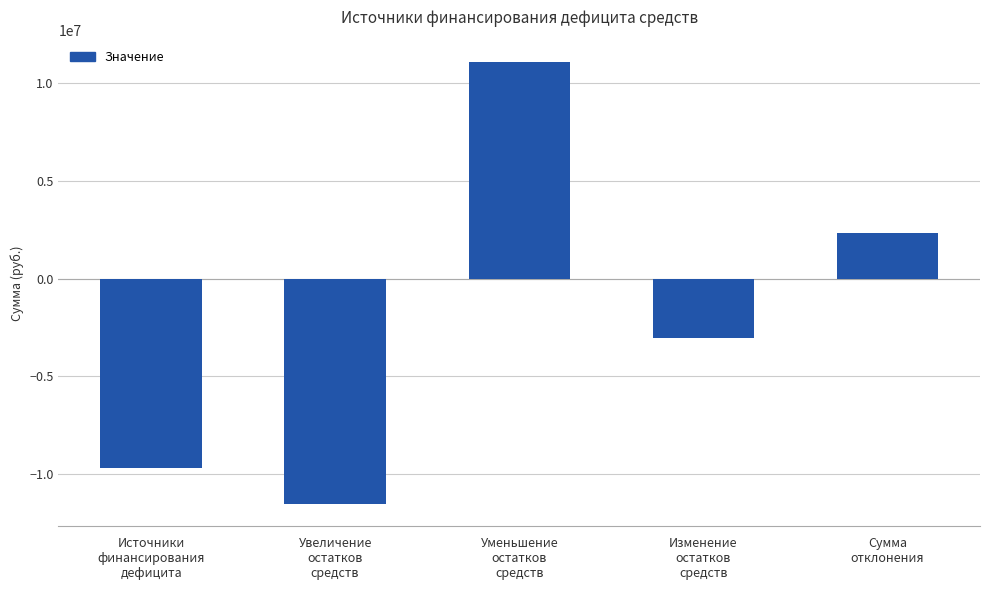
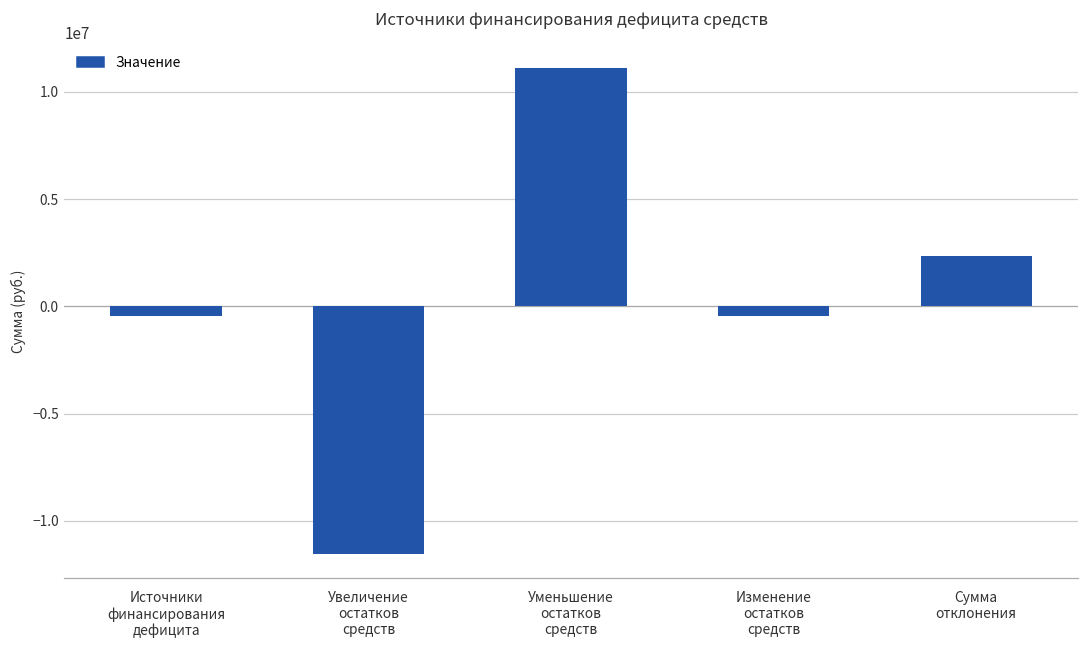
  {
-   "Источники финансирования дефицита": -9700000,
+   "Источники финансирования дефицита": -400000,
    "Увеличение остатков средств": -11600000,
    "Уменьшение остатков средств": 11100000,
-   "Изменение остатков средств": -3100000,
+   "Изменение остатков средств": -400000,
    "Сумма отклонения": 2300000
  }
